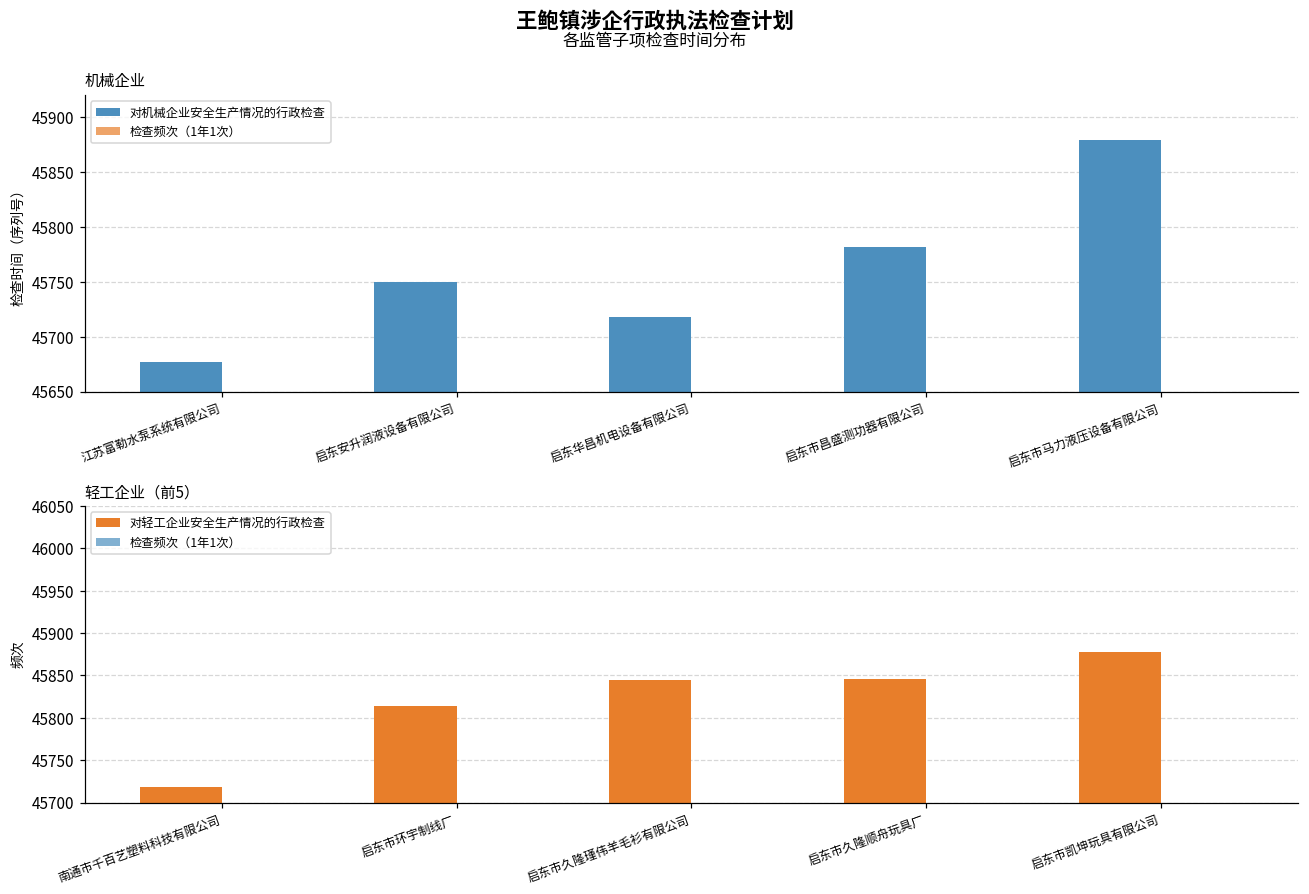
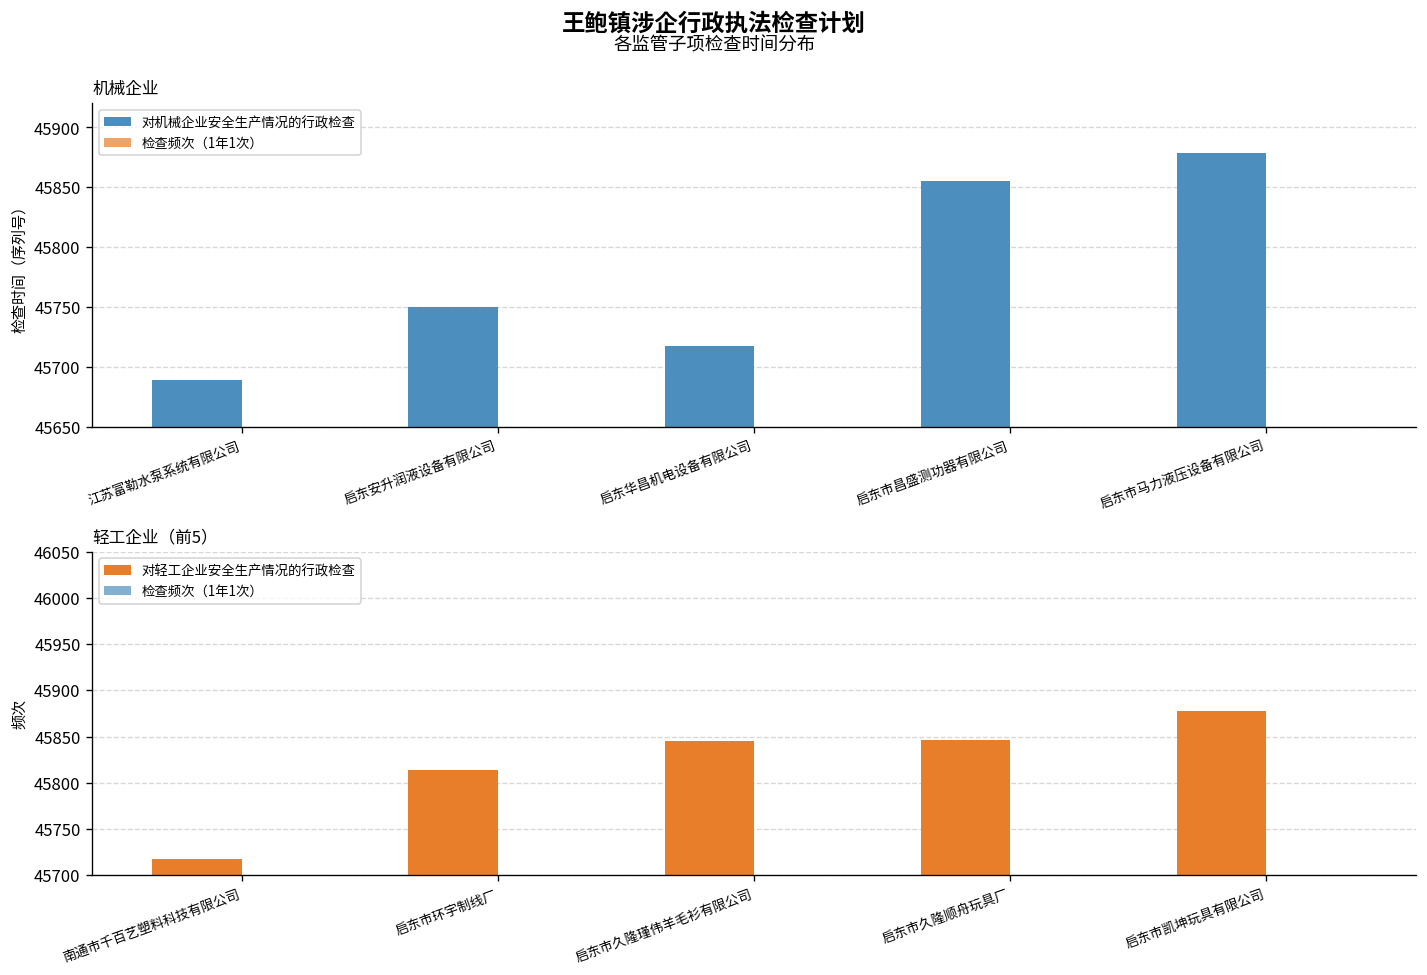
  {
    "机械企业": {
      "对机械企业安全生产情况的行政检查": {
-       "江苏富勒水泵系统有限公司": 45680,
+       "江苏富勒水泵系统有限公司": 45690,
        "启东安升润液设备有限公司": 45750,
        "启东华昌机电设备有限公司": 45720,
-       "启东市昌盛测功器有限公司": 45780,
+       "启东市昌盛测功器有限公司": 45860,
        "启东市马力液压设备有限公司": 45880
      }
    },
    "轻工企业（前5）": {
      "对轻工企业安全生产情况的行政检查": {
        "南通市千百艺塑料科技有限公司": 45720,
        "启东市环宇制线厂": 45810,
        "启东市久隆瑾伟羊毛衫有限公司": 45850,
        "启东市久隆顺舟玩具厂": 45850,
        "启东市凯坤玩具有限公司": 45880
      }
    }
  }
